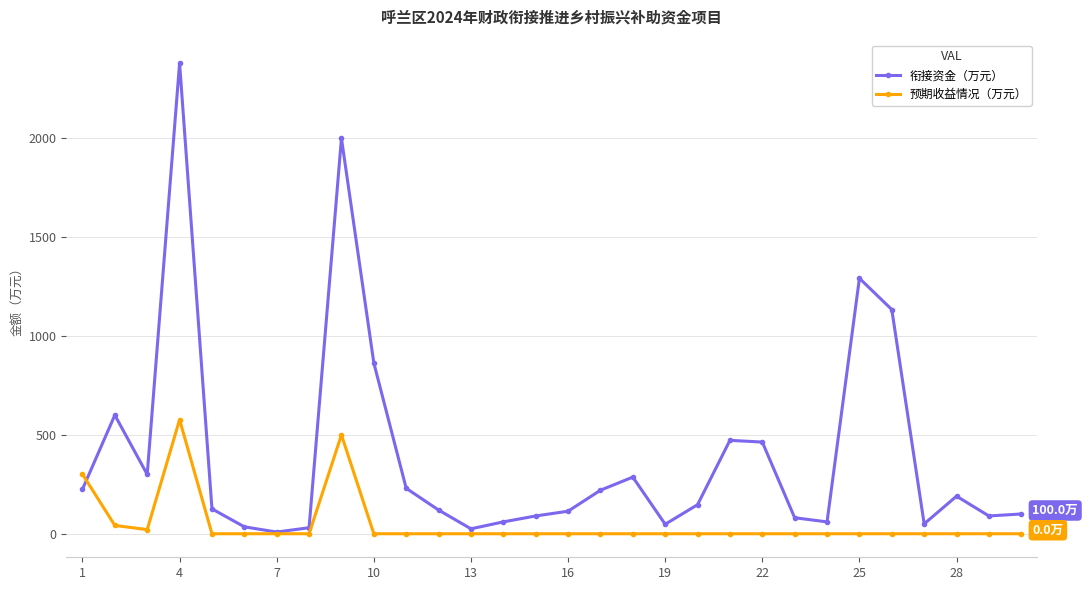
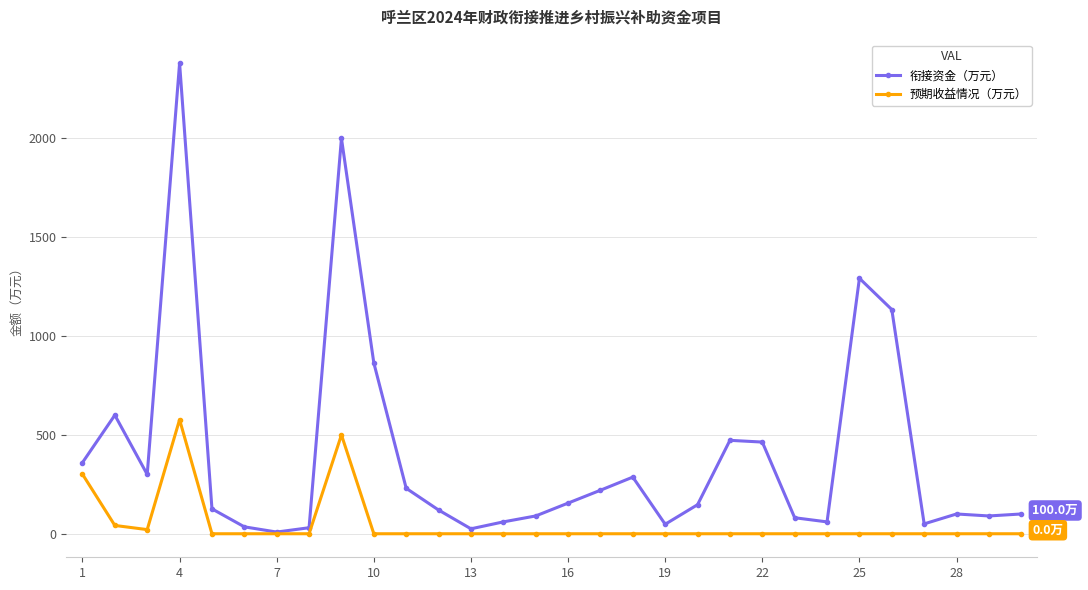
  {
    "衔接资金（万元）": {
-     "1": 230,
+     "1": 360,
      "4": 2380,
      "10": 860,
      "13": 30,
-     "16": 110,
+     "16": 160,
      "19": 50,
      "22": 460,
      "25": 1290,
-     "28": 190
+     "28": 100
    },
    "预期收益情况（万元）": {
      "1": 300,
      "4": 580,
      "10": 0,
      "13": 0,
      "16": 0,
      "19": 0,
      "22": 0,
      "25": 0,
      "28": 0
    }
  }
